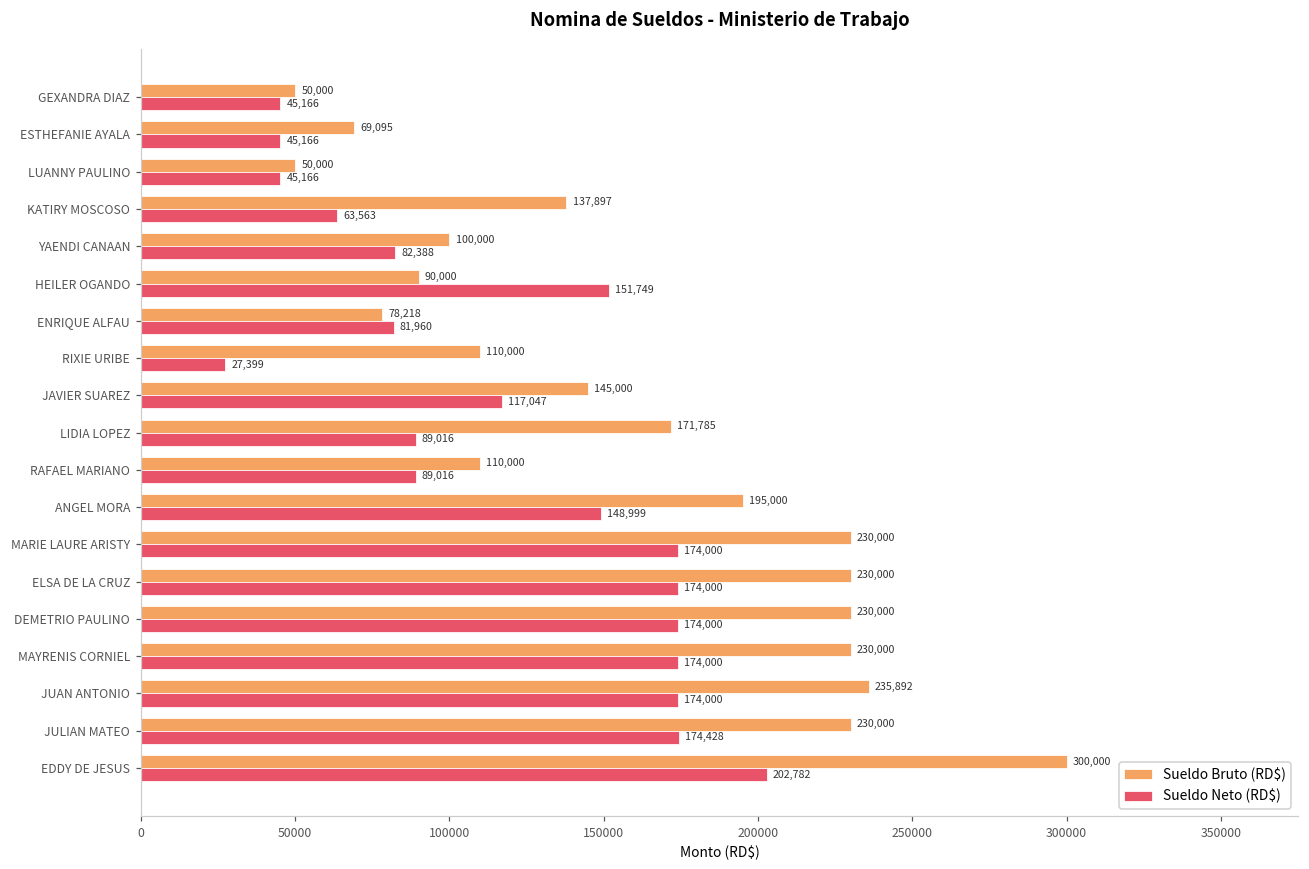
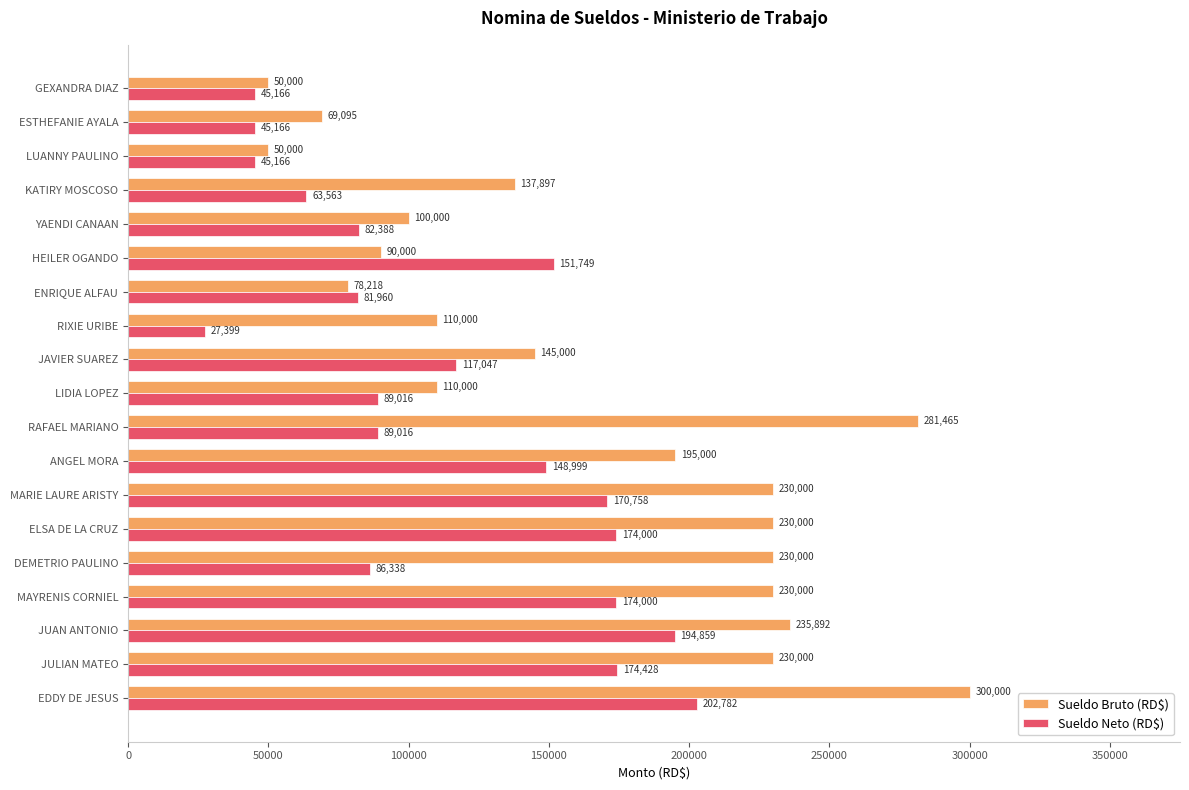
  {
    "Sueldo Bruto (RD$)": {
      "GEXANDRA DIAZ": "50,000",
      "ESTHEFANIE AYALA": "69,095",
      "LUANNY PAULINO": "50,000",
      "KATIRY MOSCOSO": "137,897",
      "YAENDI CANAAN": "100,000",
      "HEILER OGANDO": "90,000",
      "ENRIQUE ALFAU": "78,218",
      "RIXIE URIBE": "110,000",
      "JAVIER SUAREZ": "145,000",
-     "LIDIA LOPEZ": "171,785",
-     "RAFAEL MARIANO": "110,000",
+     "LIDIA LOPEZ": "110,000",
+     "RAFAEL MARIANO": "281,465",
      "ANGEL MORA": "195,000",
      "MARIE LAURE ARISTY": "230,000",
      "ELSA DE LA CRUZ": "230,000",
      "DEMETRIO PAULINO": "230,000",
      "MAYRENIS CORNIEL": "230,000",
      "JUAN ANTONIO": "235,892",
      "JULIAN MATEO": "230,000",
      "EDDY DE JESUS": "300,000"
    },
    "Sueldo Neto (RD$)": {
      "GEXANDRA DIAZ": "45,166",
      "ESTHEFANIE AYALA": "45,166",
      "LUANNY PAULINO": "45,166",
      "KATIRY MOSCOSO": "63,563",
      "YAENDI CANAAN": "82,388",
      "HEILER OGANDO": "151,749",
      "ENRIQUE ALFAU": "81,960",
      "RIXIE URIBE": "27,399",
      "JAVIER SUAREZ": "117,047",
      "LIDIA LOPEZ": "89,016",
      "RAFAEL MARIANO": "89,016",
      "ANGEL MORA": "148,999",
-     "MARIE LAURE ARISTY": "174,000",
+     "MARIE LAURE ARISTY": "170,758",
      "ELSA DE LA CRUZ": "174,000",
-     "DEMETRIO PAULINO": "174,000",
+     "DEMETRIO PAULINO": "86,338",
      "MAYRENIS CORNIEL": "174,000",
-     "JUAN ANTONIO": "174,000",
+     "JUAN ANTONIO": "194,859",
      "JULIAN MATEO": "174,428",
      "EDDY DE JESUS": "202,782"
    }
  }
